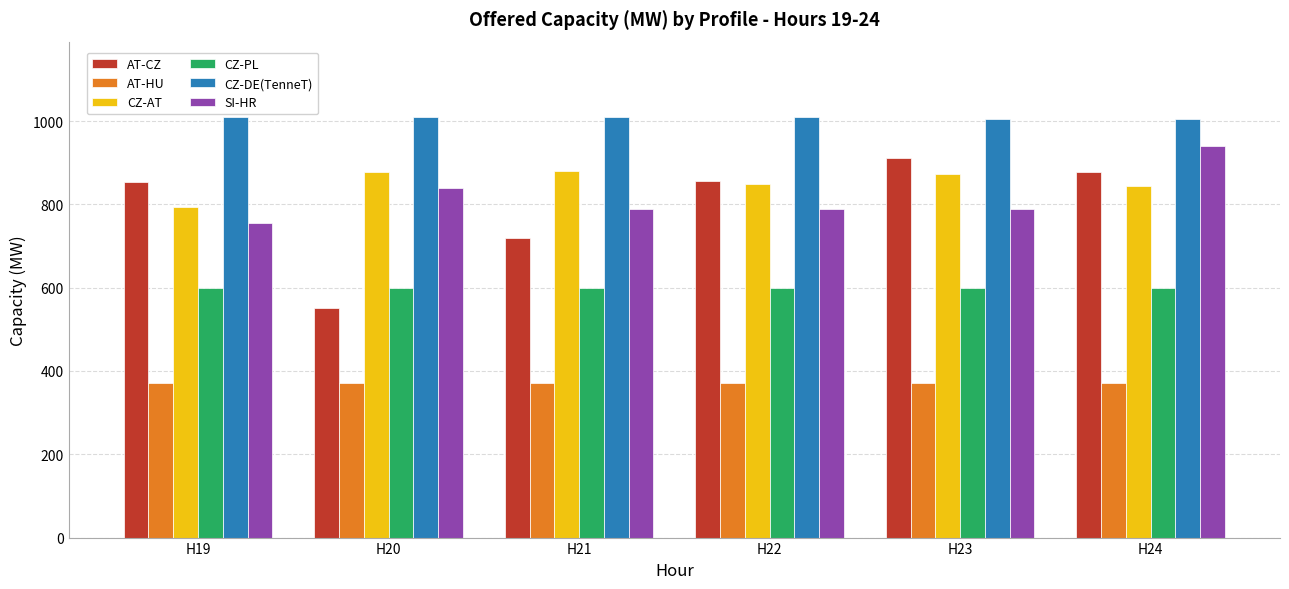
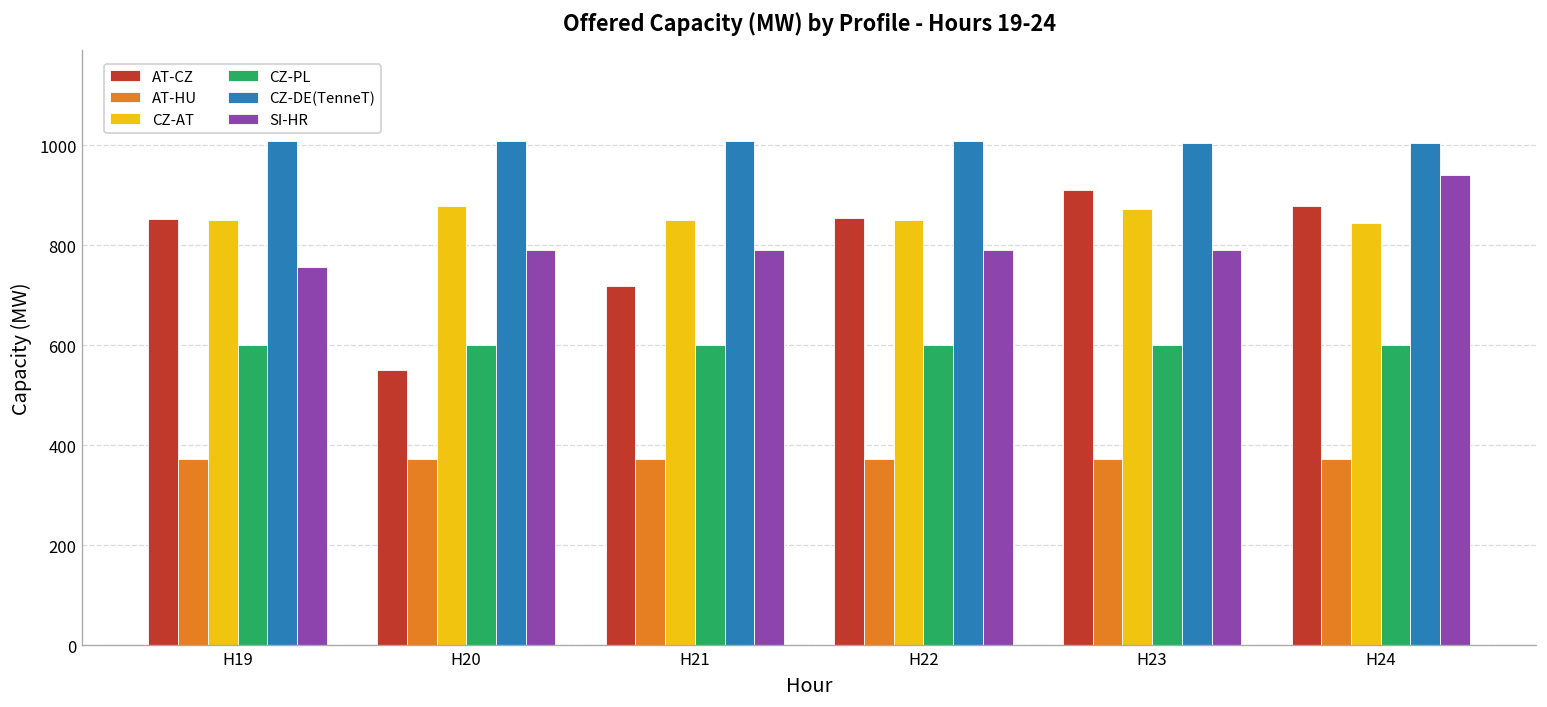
  {
    "AT-CZ": {
      "H19": 850,
      "H20": 550,
      "H21": 720,
      "H22": 860,
      "H23": 910,
      "H24": 880
    },
    "AT-HU": {
      "H19": 370,
      "H20": 370,
      "H21": 370,
      "H22": 370,
      "H23": 370,
      "H24": 370
    },
    "CZ-AT": {
-     "H19": 790,
+     "H19": 850,
      "H20": 880,
-     "H21": 880,
+     "H21": 850,
      "H22": 850,
      "H23": 870,
      "H24": 850
    },
    "CZ-PL": {
      "H19": 600,
      "H20": 600,
      "H21": 600,
      "H22": 600,
      "H23": 600,
      "H24": 600
    },
    "CZ-DE(TenneT)": {
      "H19": 1010,
      "H20": 1010,
      "H21": 1010,
      "H22": 1010,
      "H23": 1000,
      "H24": 1000
    },
    "SI-HR": {
      "H19": 760,
-     "H20": 840,
+     "H20": 790,
      "H21": 790,
      "H22": 790,
      "H23": 790,
      "H24": 940
    }
  }
